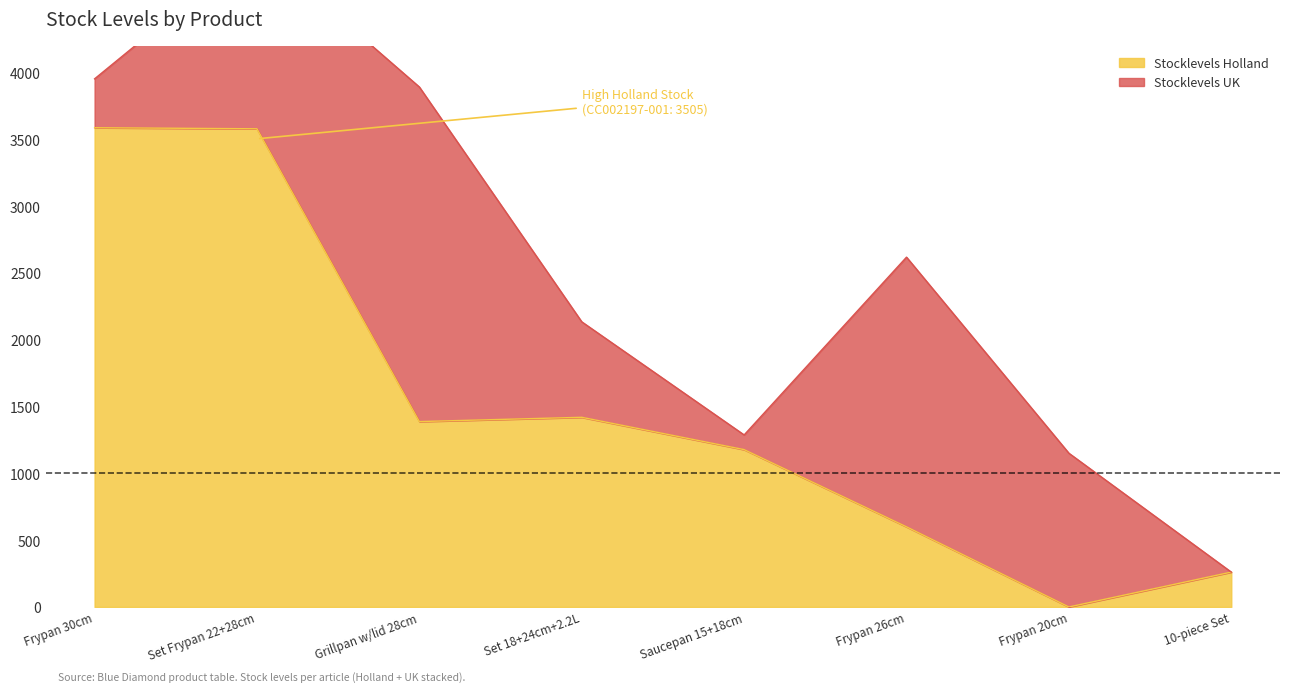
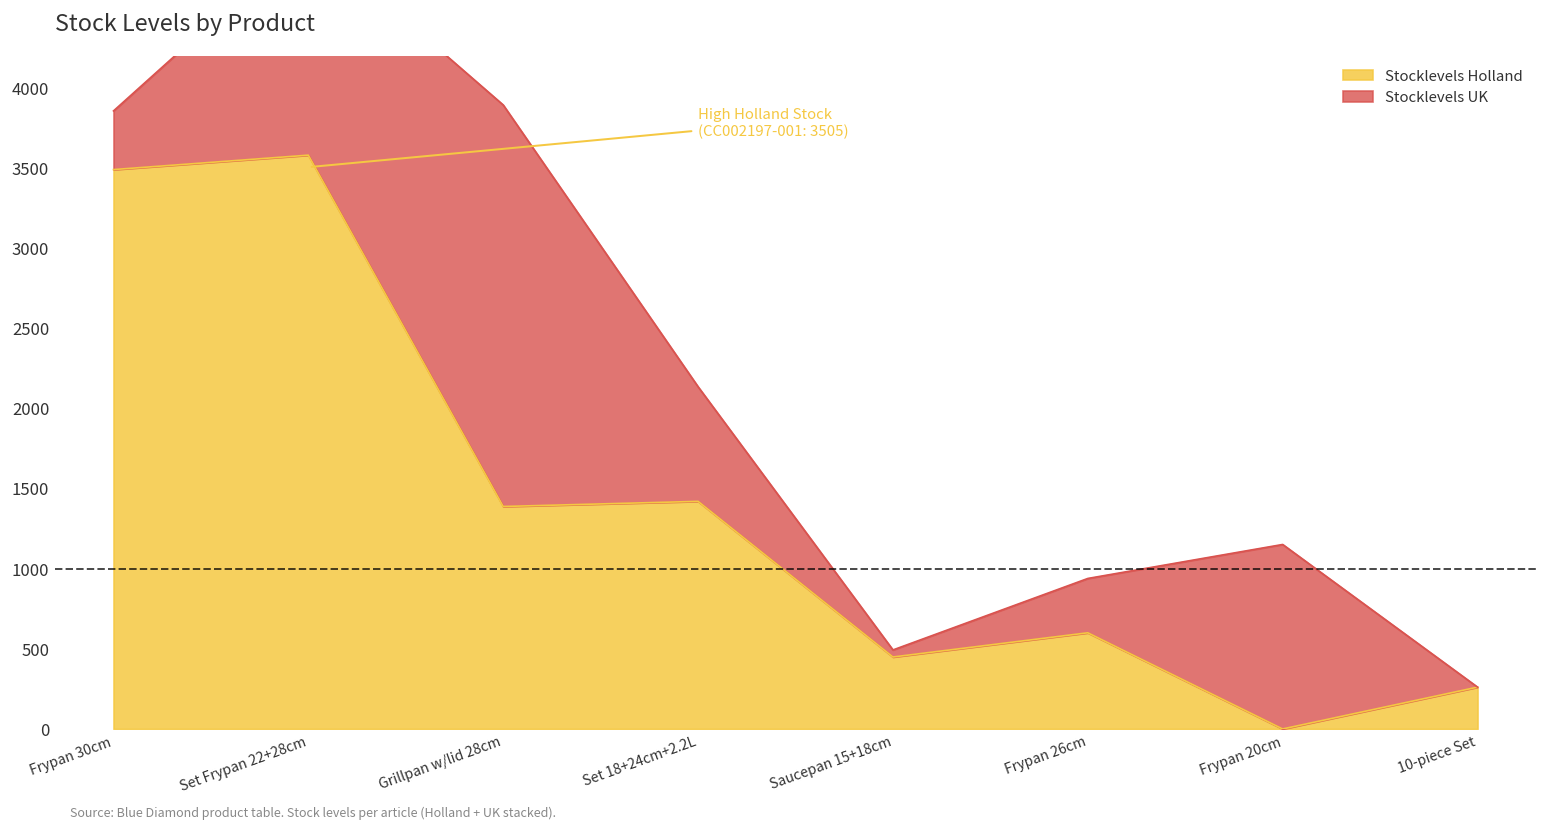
  {
    "Stocklevels Holland": {
-     "Frypan 30cm": 3590,
+     "Frypan 30cm": 3490,
      "Set Frypan 22+28cm": 3580,
      "Grillpan w/lid 28cm": 1390,
      "Set 18+24cm+2.2L": 1420,
-     "Saucepan 15+18cm": 1180,
+     "Saucepan 15+18cm": 450,
      "Frypan 26cm": 600,
      "Frypan 20cm": 0
    },
    "Stocklevels UK": {
      "Frypan 30cm": 370,
      "Set 18+24cm+2.2L": 720,
-     "Saucepan 15+18cm": 110,
-     "Frypan 26cm": 2020,
+     "Saucepan 15+18cm": 40,
+     "Frypan 26cm": 340,
      "Frypan 20cm": 1150
    }
  }
